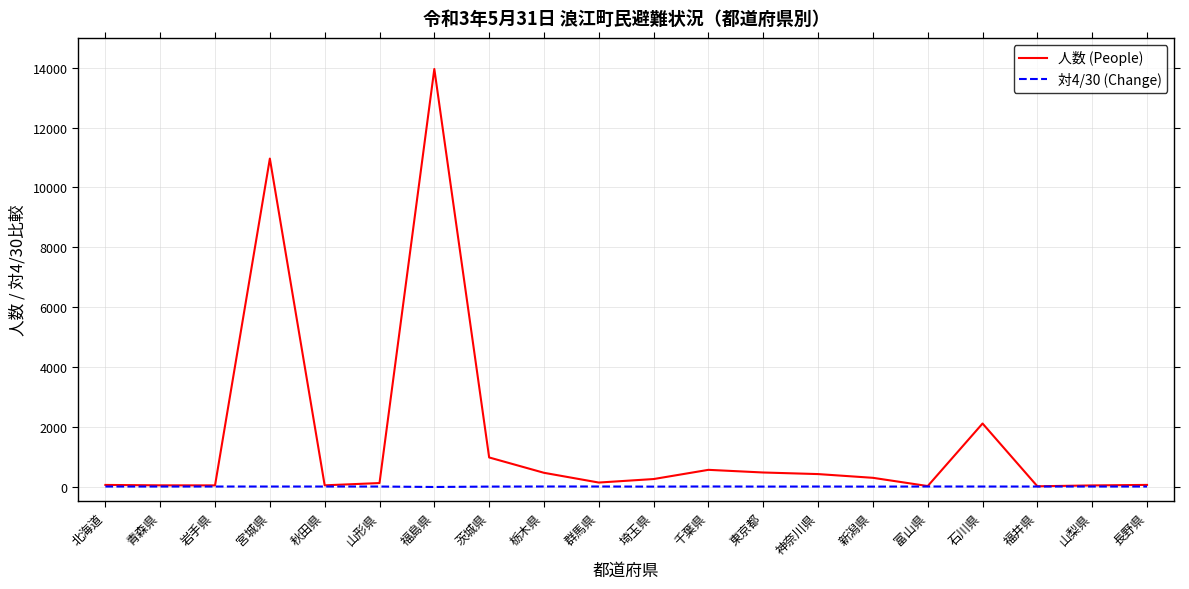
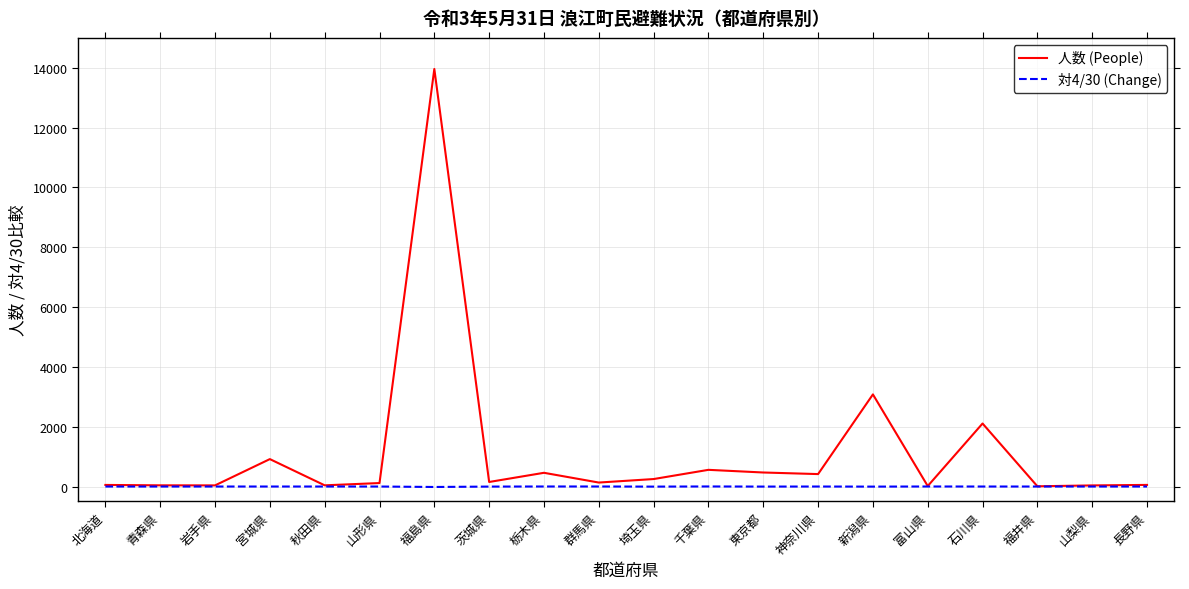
  {
    "人数 (People)": {
-     "宮城県": 11000,
+     "宮城県": 900,
      "山形県": 100,
      "福島県": 14000,
-     "茨城県": 1000,
+     "茨城県": 200,
      "栃木県": 500,
      "群馬県": 100,
      "埼玉県": 300,
      "千葉県": 600,
      "東京都": 500,
      "神奈川県": 400,
-     "新潟県": 300,
+     "新潟県": 3100,
      "石川県": 2100
    },
    "対4/30 (Change)": {
      "宮城県": 0,
      "山形県": 0,
      "福島県": 0,
      "茨城県": 0,
      "栃木県": 0,
      "群馬県": 0,
      "埼玉県": 0,
      "千葉県": 0,
      "東京都": 0,
      "神奈川県": 0,
      "新潟県": 0,
      "石川県": 0
    }
  }
